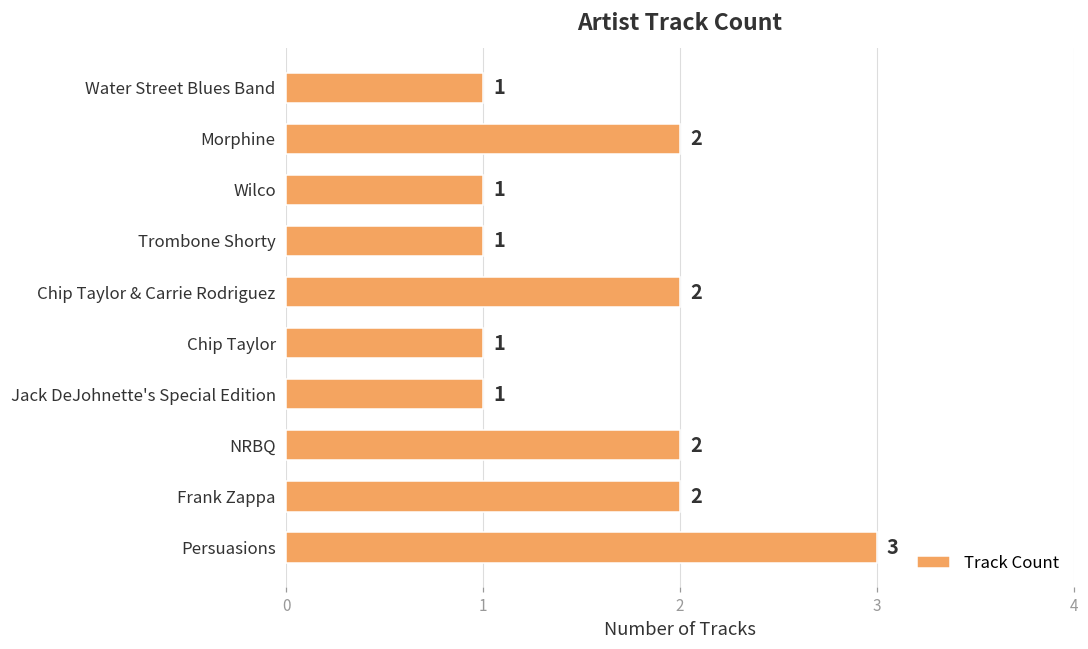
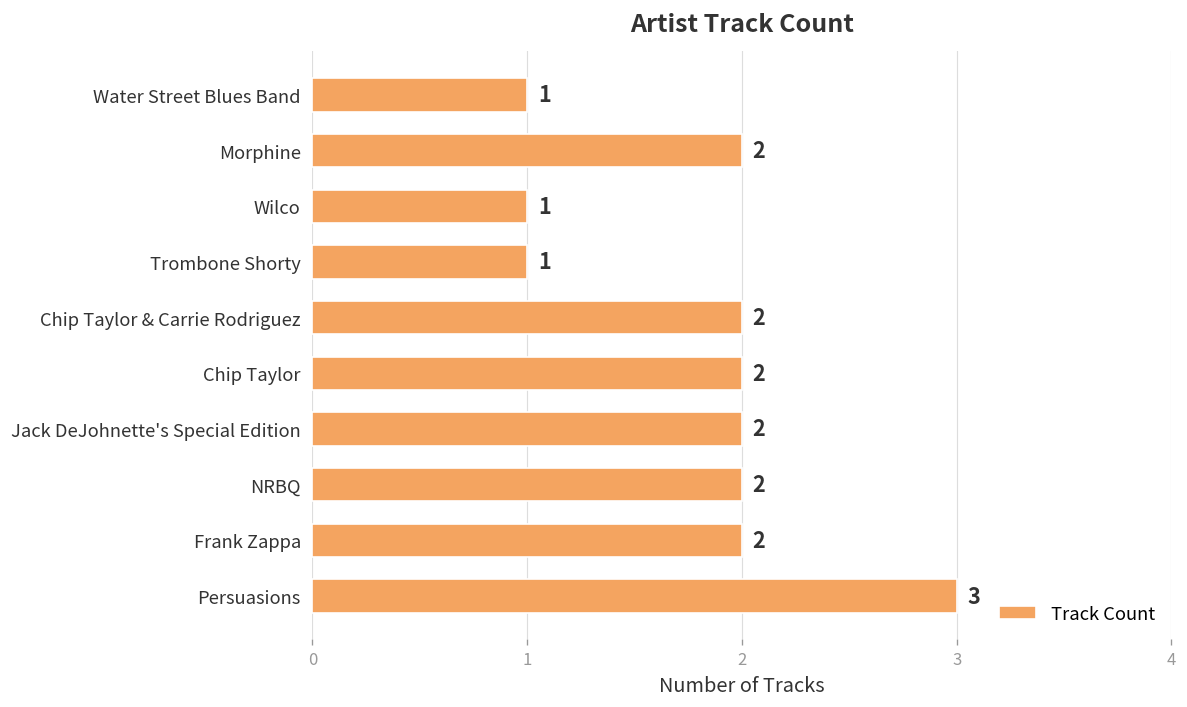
  {
    "Water Street Blues Band": 1,
    "Morphine": 2,
    "Wilco": 1,
    "Trombone Shorty": 1,
    "Chip Taylor & Carrie Rodriguez": 2,
-   "Chip Taylor": 1,
-   "Jack DeJohnette's Special Edition": 1,
+   "Chip Taylor": 2,
+   "Jack DeJohnette's Special Edition": 2,
    "NRBQ": 2,
    "Frank Zappa": 2,
    "Persuasions": 3
  }
